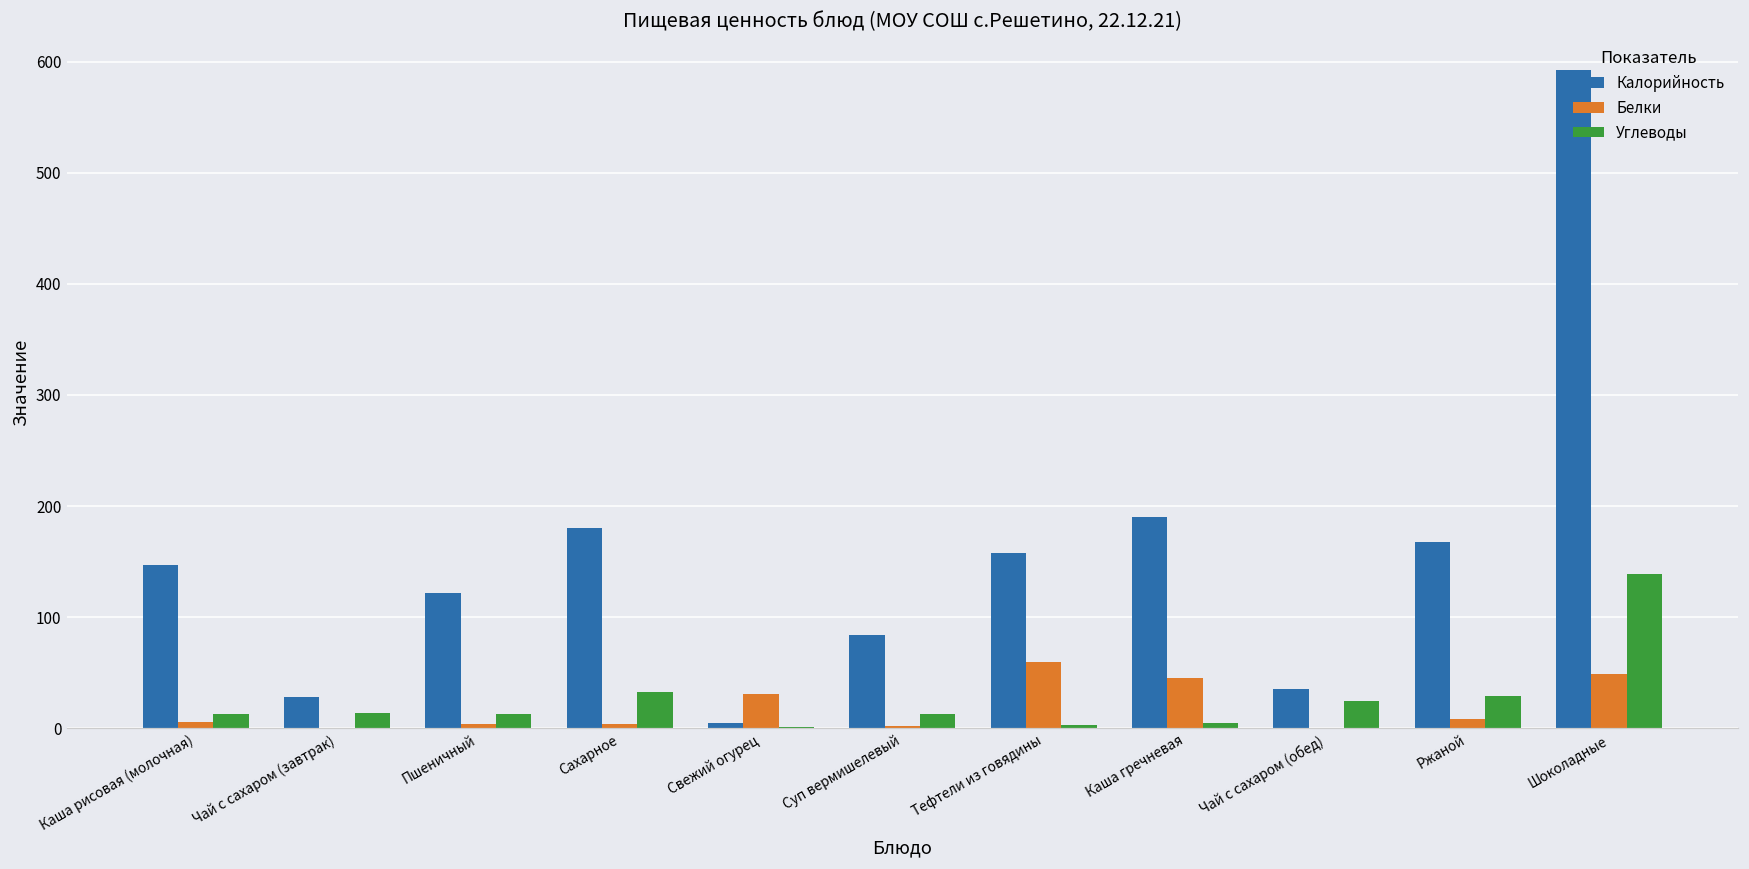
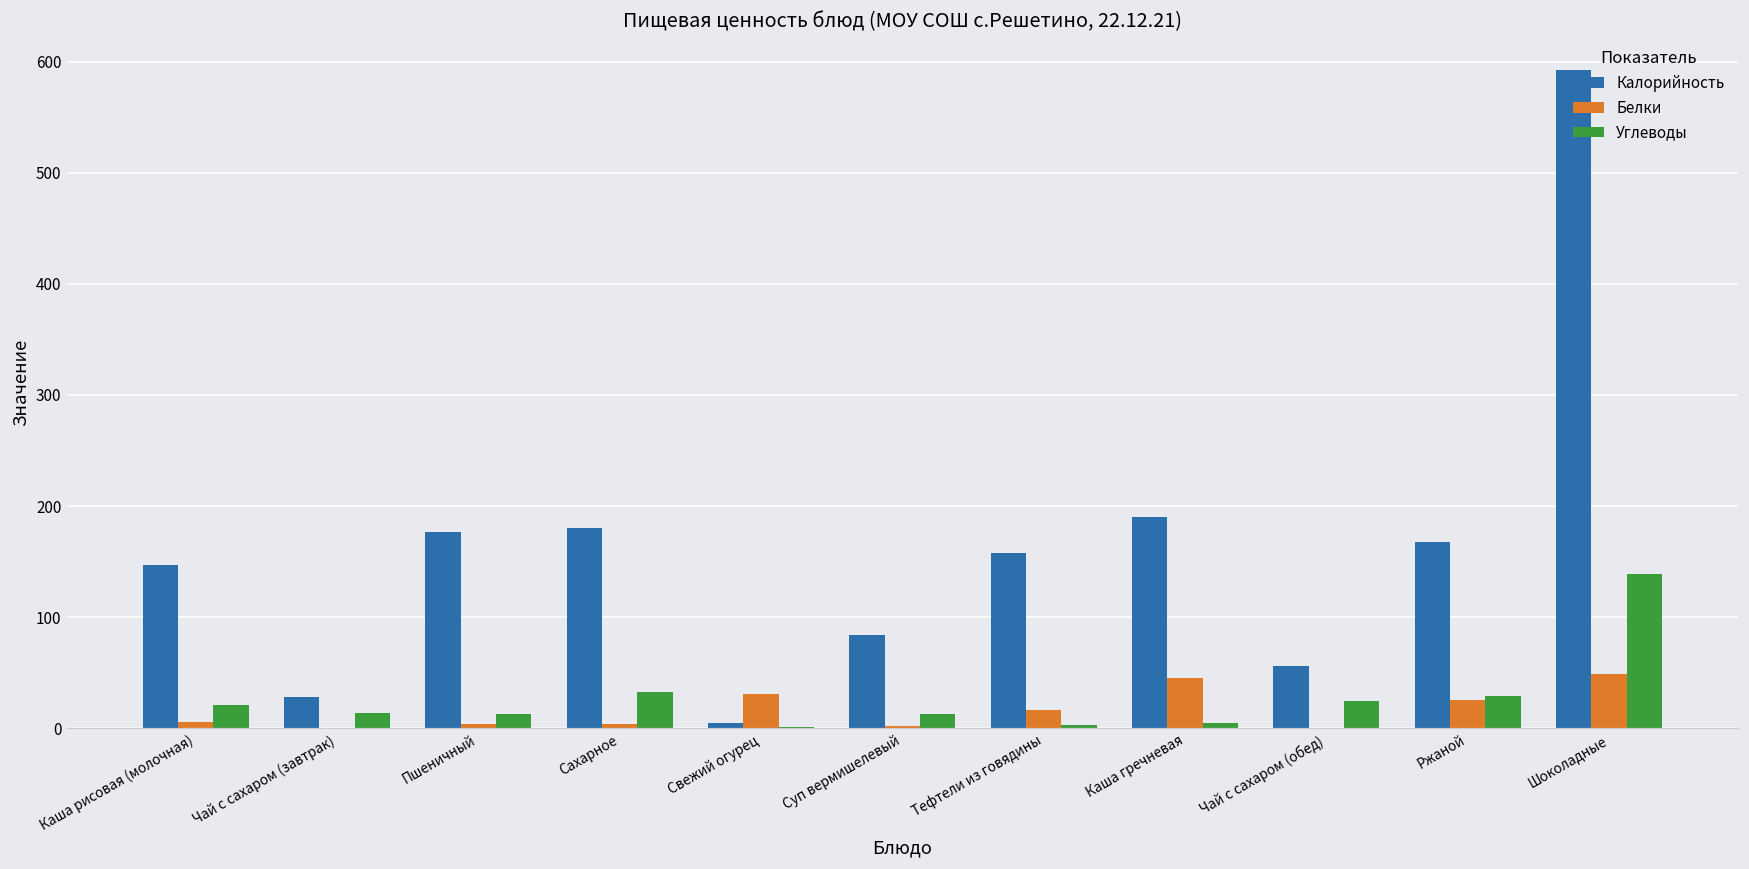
  {
    "Калорийность": {
      "Каша рисовая (молочная)": 147,
      "Чай с сахаром (завтрак)": 28,
-     "Пшеничный": 122,
+     "Пшеничный": 177,
      "Сахарное": 180,
      "Свежий огурец": 5,
      "Суп вермишелевый": 84,
      "Тефтели из говядины": 158,
      "Каша гречневая": 190,
-     "Чай с сахаром (обед)": 35,
+     "Чай с сахаром (обед)": 56,
      "Ржаной": 168,
      "Шоколадные": 593
    },
    "Белки": {
      "Каша рисовая (молочная)": 6,
      "Пшеничный": 4,
      "Сахарное": 4,
      "Свежий огурец": 31,
-     "Тефтели из говядины": 60,
+     "Тефтели из говядины": 16,
      "Каша гречневая": 45,
-     "Ржаной": 8,
+     "Ржаной": 25,
      "Шоколадные": 49
    },
    "Углеводы": {
-     "Каша рисовая (молочная)": 13,
+     "Каша рисовая (молочная)": 21,
      "Чай с сахаром (завтрак)": 14,
      "Пшеничный": 13,
      "Сахарное": 33,
      "Суп вермишелевый": 13,
      "Тефтели из говядины": 3,
      "Каша гречневая": 5,
      "Чай с сахаром (обед)": 25,
      "Ржаной": 29,
      "Шоколадные": 139
    }
  }
